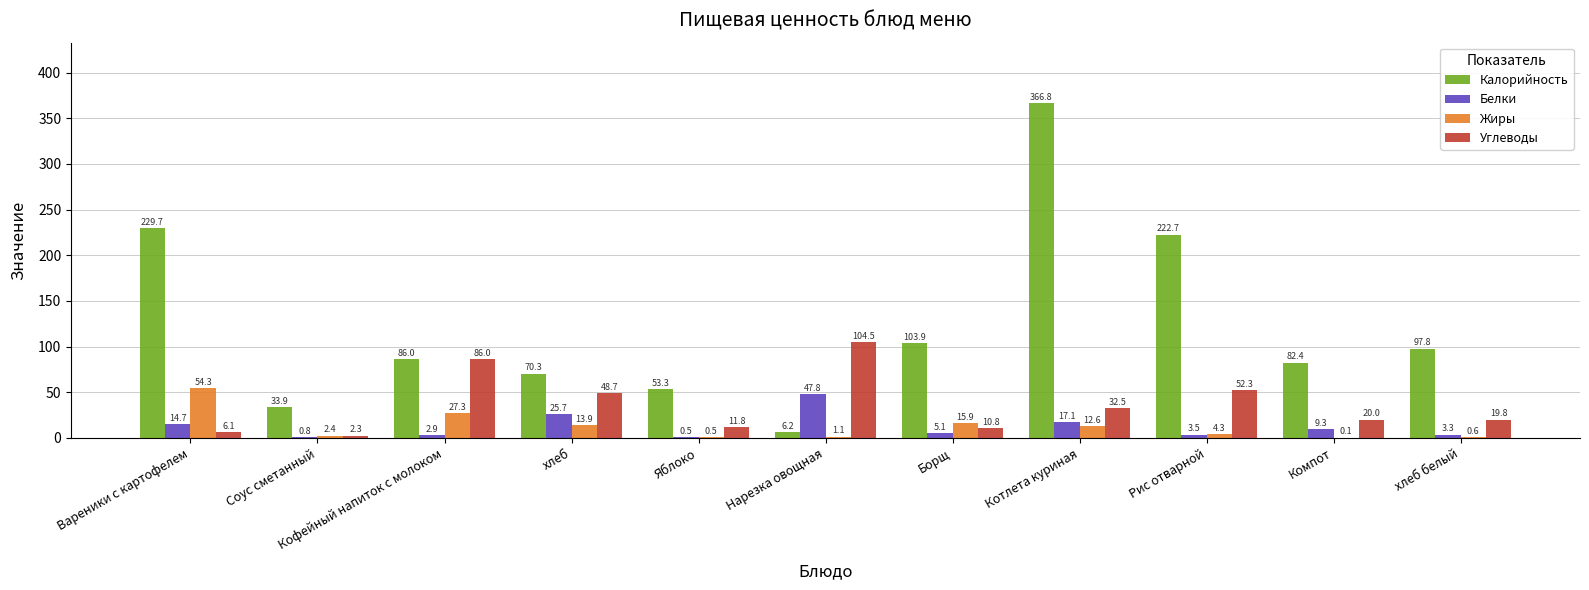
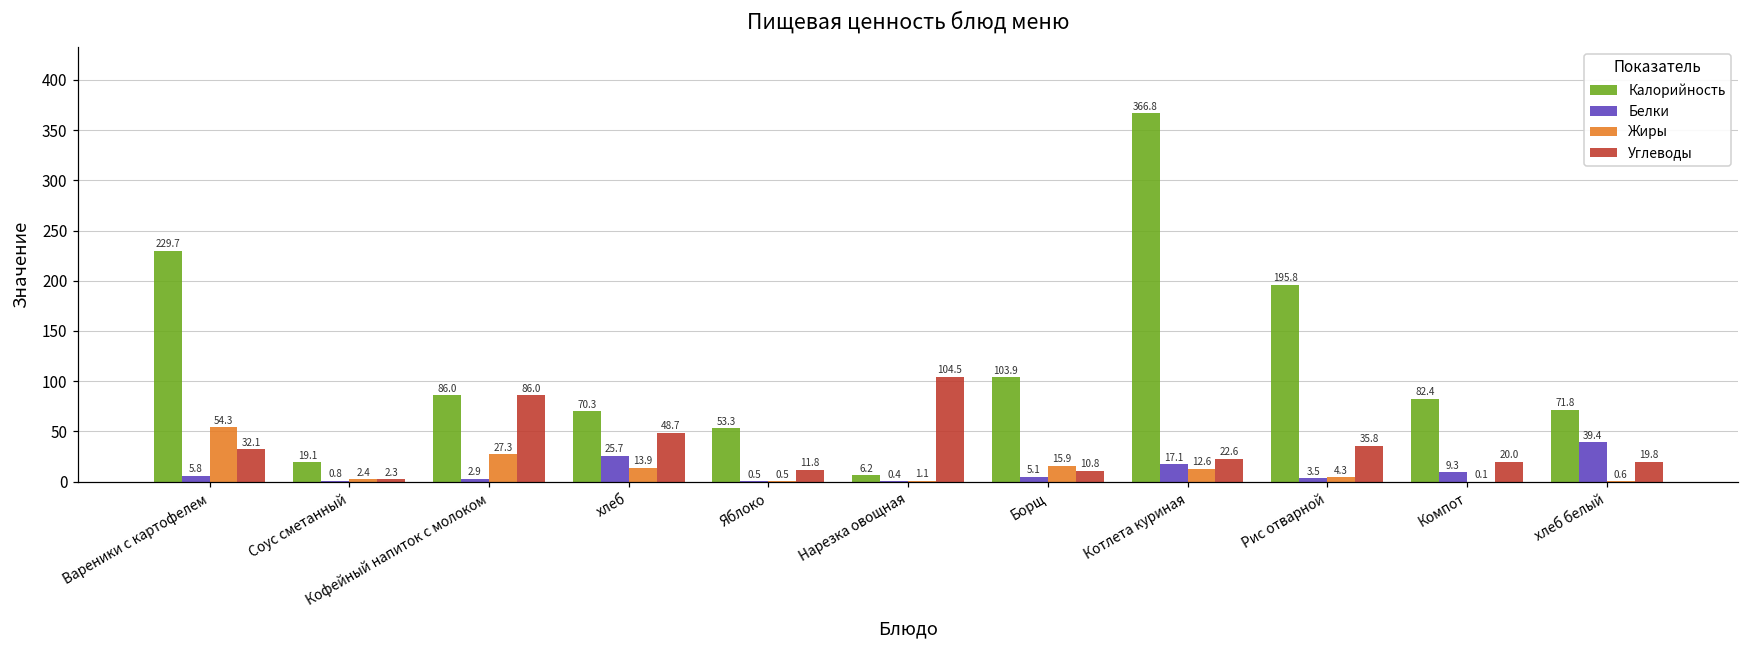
  {
    "Калорийность": {
      "Вареники с картофелем": 229.7,
-     "Соус сметанный": 33.9,
+     "Соус сметанный": 19.1,
      "Кофейный напиток с молоком": 86.0,
      "хлеб": 70.3,
      "Яблоко": 53.3,
      "Нарезка овощная": 6.2,
      "Борщ": 103.9,
      "Котлета куриная": 366.8,
-     "Рис отварной": 222.7,
+     "Рис отварной": 195.8,
      "Компот": 82.4,
-     "хлеб белый": 97.8
+     "хлеб белый": 71.8
    },
    "Белки": {
-     "Вареники с картофелем": 14.7,
+     "Вареники с картофелем": 5.8,
      "Соус сметанный": 0.8,
      "Кофейный напиток с молоком": 2.9,
      "хлеб": 25.7,
      "Яблоко": 0.5,
-     "Нарезка овощная": 47.8,
+     "Нарезка овощная": 0.4,
      "Борщ": 5.1,
      "Котлета куриная": 17.1,
      "Рис отварной": 3.5,
      "Компот": 9.3,
-     "хлеб белый": 3.3
+     "хлеб белый": 39.4
    },
    "Жиры": {
      "Вареники с картофелем": 54.3,
      "Соус сметанный": 2.4,
      "Кофейный напиток с молоком": 27.3,
      "хлеб": 13.9,
      "Яблоко": 0.5,
      "Нарезка овощная": 1.1,
      "Борщ": 15.9,
      "Котлета куриная": 12.6,
      "Рис отварной": 4.3,
      "Компот": 0.1,
      "хлеб белый": 0.6
    },
    "Углеводы": {
-     "Вареники с картофелем": 6.1,
+     "Вареники с картофелем": 32.1,
      "Соус сметанный": 2.3,
      "Кофейный напиток с молоком": 86.0,
      "хлеб": 48.7,
      "Яблоко": 11.8,
      "Нарезка овощная": 104.5,
      "Борщ": 10.8,
-     "Котлета куриная": 32.5,
-     "Рис отварной": 52.3,
+     "Котлета куриная": 22.6,
+     "Рис отварной": 35.8,
      "Компот": 20.0,
      "хлеб белый": 19.8
    }
  }
